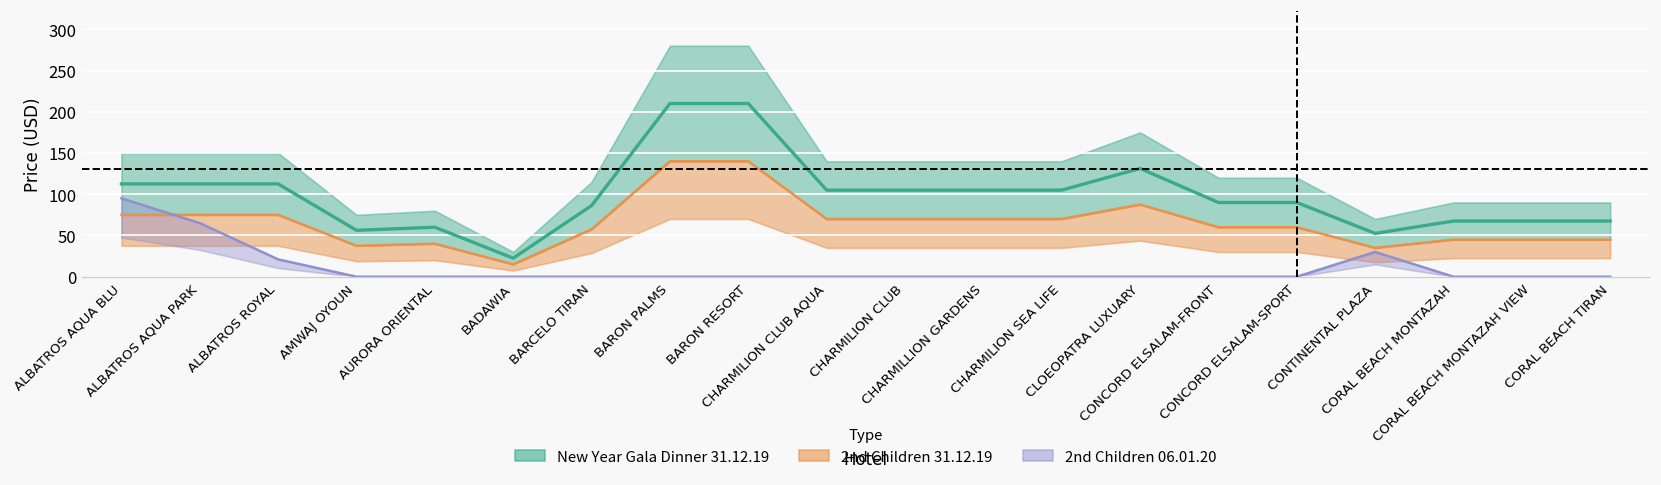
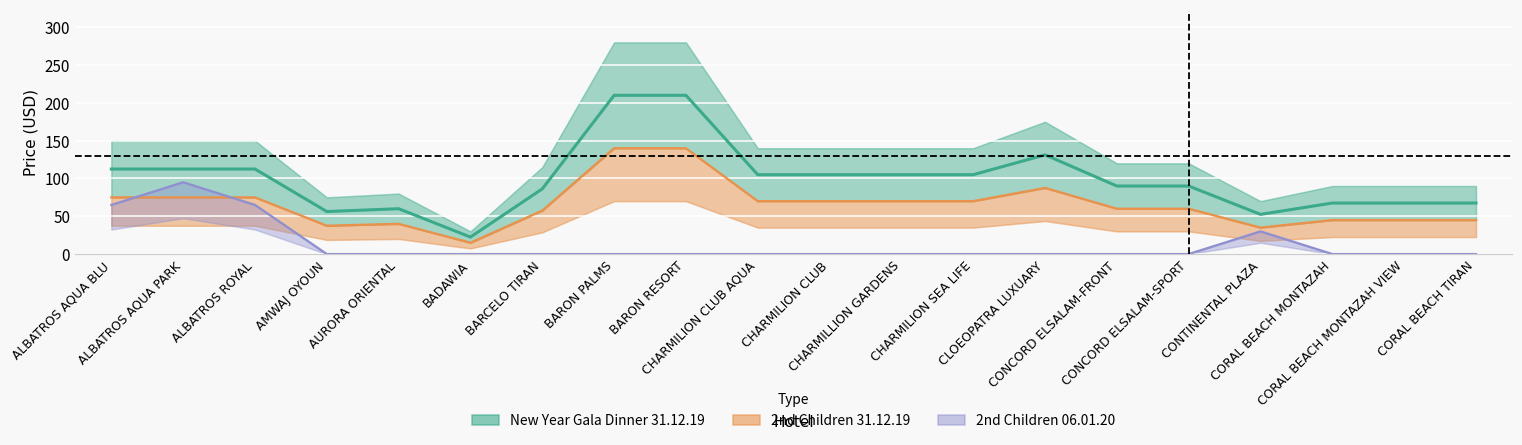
  {
    "2nd Children 31.12.19": {
      "ALBATROS AQUA BLU": 80,
      "ALBATROS AQUA PARK": 80,
      "ALBATROS ROYAL": 80,
      "AMWAJ OYOUN": 40,
      "AURORA ORIENTAL": 40,
      "BADAWIA": 20,
      "BARCELO TIRAN": 60,
      "BARON PALMS": 140,
      "BARON RESORT": 140,
      "CHARMILION CLUB AQUA": 70,
      "CHARMILION CLUB": 70,
      "CHARMILLION GARDENS": 70,
      "CHARMILION SEA LIFE": 70,
      "CLOEOPATRA LUXUARY": 90,
      "CONCORD ELSALAM-FRONT": 60,
      "CONCORD ELSALAM-SPORT": 60,
      "CONTINENTAL PLAZA": 40,
      "CORAL BEACH MONTAZAH": 50,
      "CORAL BEACH MONTAZAH VIEW": 50,
      "CORAL BEACH TIRAN": 50
    },
    "2nd Children 06.01.20": {
-     "ALBATROS AQUA BLU": 100,
-     "ALBATROS AQUA PARK": 70,
-     "ALBATROS ROYAL": 20,
+     "ALBATROS AQUA BLU": 70,
+     "ALBATROS AQUA PARK": 100,
+     "ALBATROS ROYAL": 70,
      "AMWAJ OYOUN": 0,
      "AURORA ORIENTAL": 0,
      "BADAWIA": 0,
      "BARCELO TIRAN": 0,
      "BARON PALMS": 0,
      "BARON RESORT": 0,
      "CHARMILION CLUB AQUA": 0,
      "CHARMILION CLUB": 0,
      "CHARMILLION GARDENS": 0,
      "CHARMILION SEA LIFE": 0,
      "CLOEOPATRA LUXUARY": 0,
      "CONCORD ELSALAM-FRONT": 0,
      "CONCORD ELSALAM-SPORT": 0,
      "CONTINENTAL PLAZA": 30,
      "CORAL BEACH MONTAZAH": 0,
      "CORAL BEACH MONTAZAH VIEW": 0,
      "CORAL BEACH TIRAN": 0
    }
  }
